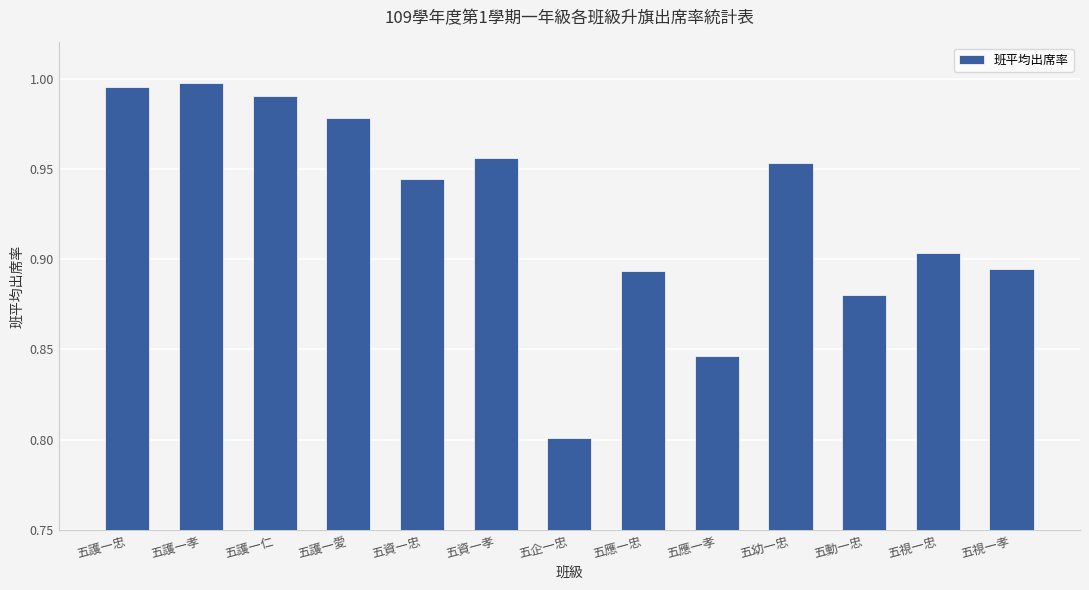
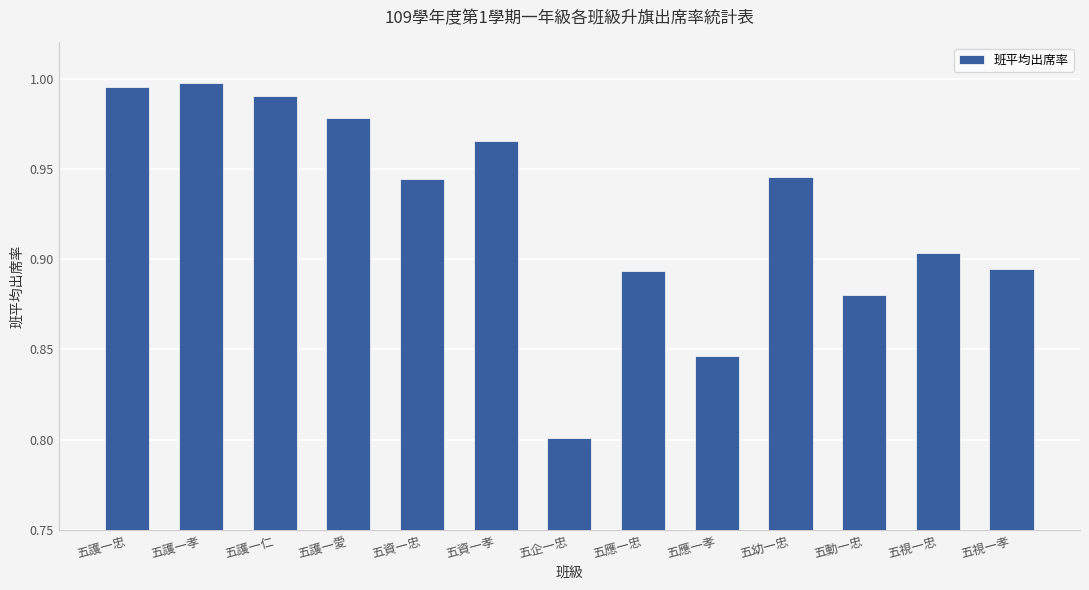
  {
    "五護一忠": 0.995,
    "五護一孝": 0.998,
    "五護一仁": 0.990,
    "五護一愛": 0.978,
    "五資一忠": 0.944,
-   "五資一孝": 0.956,
+   "五資一孝": 0.966,
    "五企一忠": 0.801,
    "五應一忠": 0.893,
    "五應一孝": 0.847,
-   "五幼一忠": 0.953,
+   "五幼一忠": 0.946,
    "五動一忠": 0.880,
    "五視一忠": 0.904,
    "五視一孝": 0.895
  }
